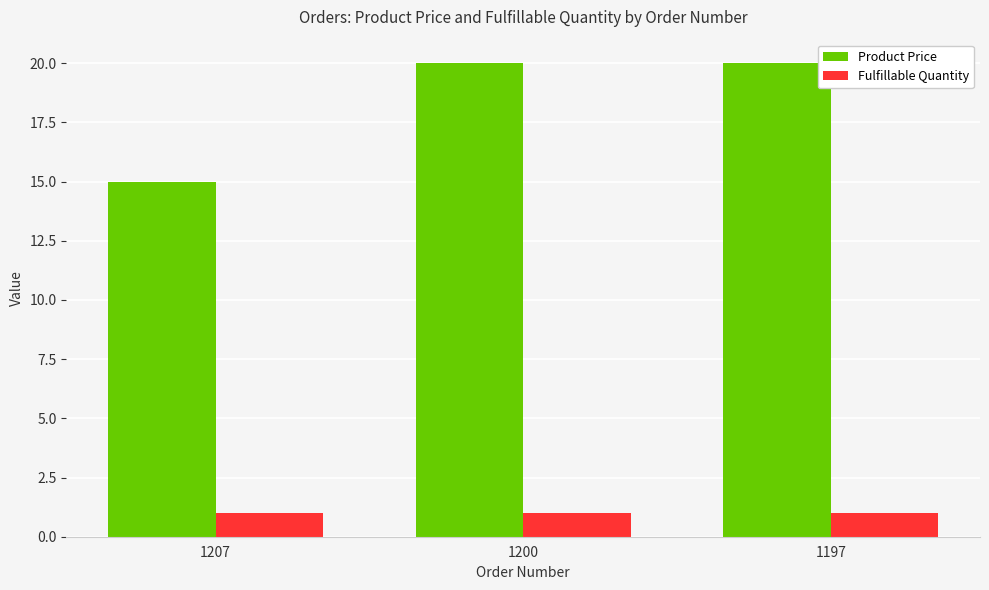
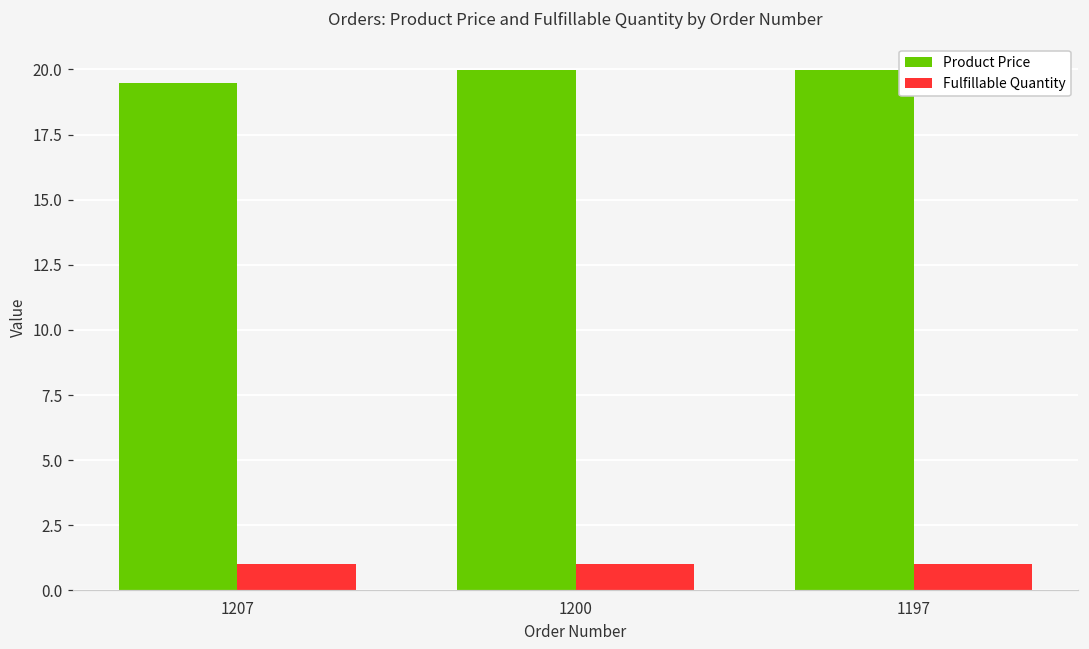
  {
    "Product Price": {
-     "1207": 15.0,
+     "1207": 19.5,
      "1200": 20.0,
      "1197": 20.0
    },
    "Fulfillable Quantity": {
      "1207": 1.0,
      "1200": 1.0,
      "1197": 1.0
    }
  }
